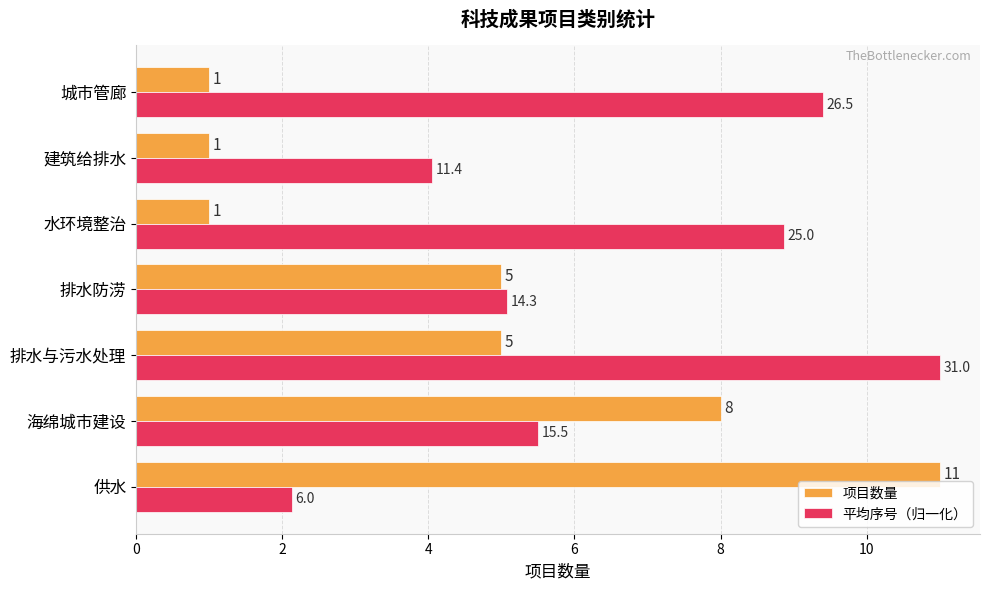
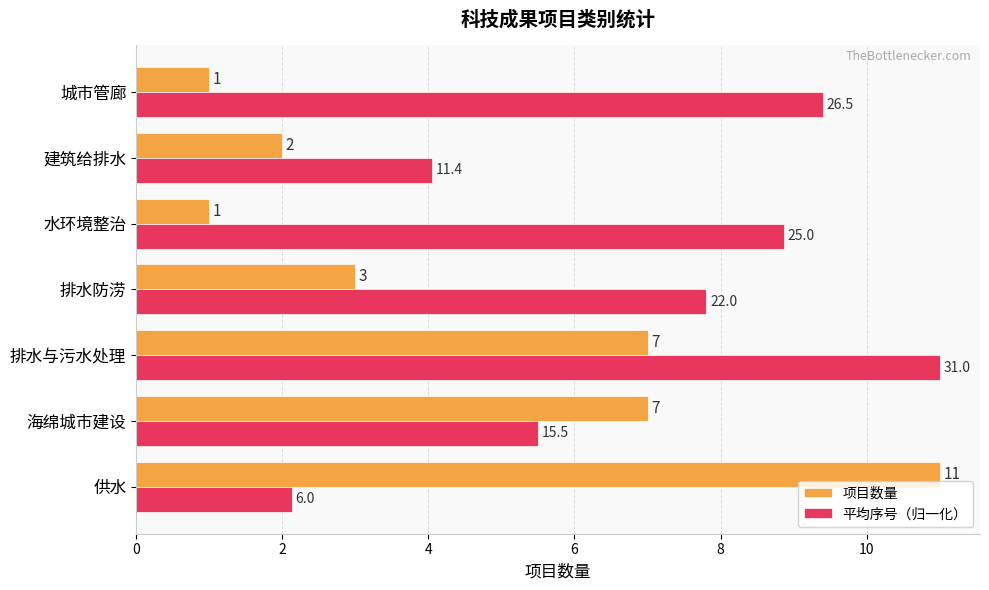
  {
    "项目数量": {
      "城市管廊": 1,
-     "建筑给排水": 1,
+     "建筑给排水": 2,
      "水环境整治": 1,
-     "排水防涝": 5,
-     "排水与污水处理": 5,
-     "海绵城市建设": 8
+     "排水防涝": 3,
+     "排水与污水处理": 7,
+     "海绵城市建设": 7
    },
    "平均序号（归一化）": {
-     "排水防涝": 14.3
+     "排水防涝": 22.0
    }
  }
